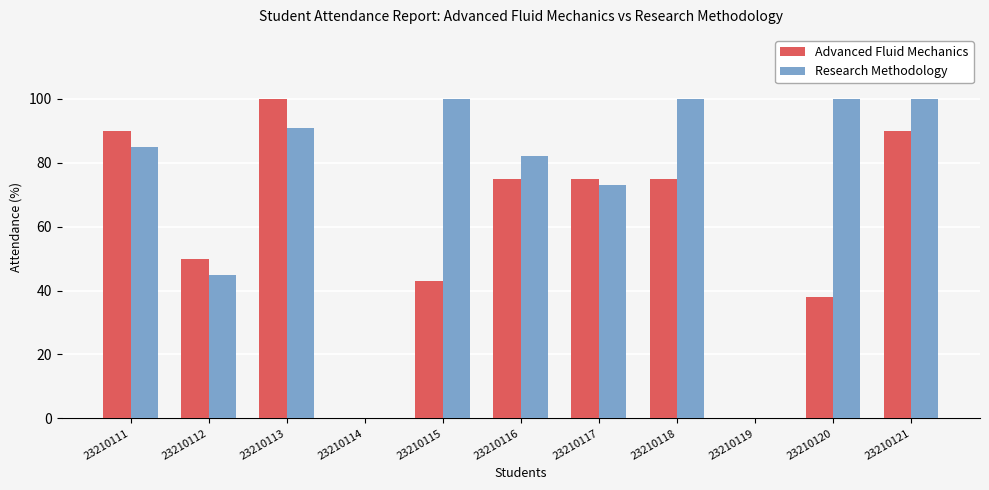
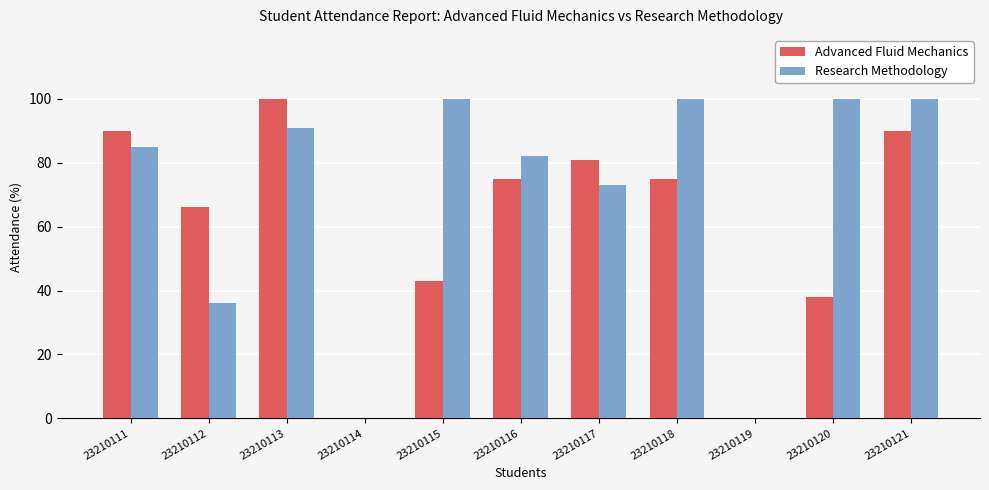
  {
    "Advanced Fluid Mechanics": {
      "23210111": 90,
-     "23210112": 50,
+     "23210112": 66,
      "23210113": 100,
      "23210114": 0,
      "23210115": 43,
      "23210116": 75,
-     "23210117": 75,
+     "23210117": 81,
      "23210118": 75,
      "23210119": 0,
      "23210120": 38,
      "23210121": 90
    },
    "Research Methodology": {
      "23210111": 85,
-     "23210112": 45,
+     "23210112": 36,
      "23210113": 91,
      "23210114": 0,
      "23210115": 100,
      "23210116": 82,
      "23210117": 73,
      "23210118": 100,
      "23210119": 0,
      "23210120": 100,
      "23210121": 100
    }
  }
